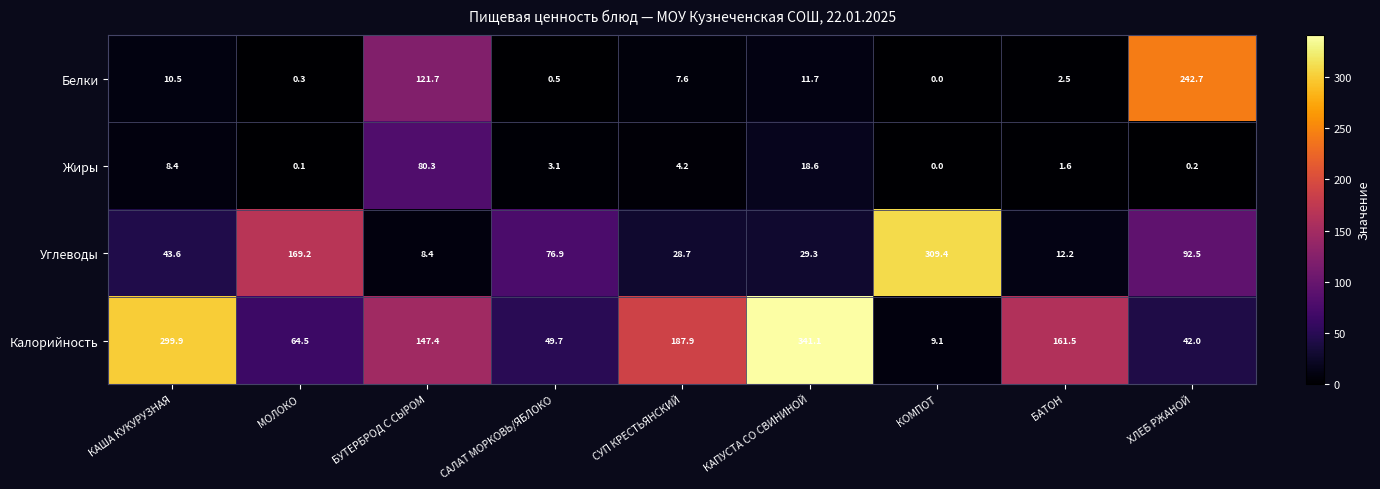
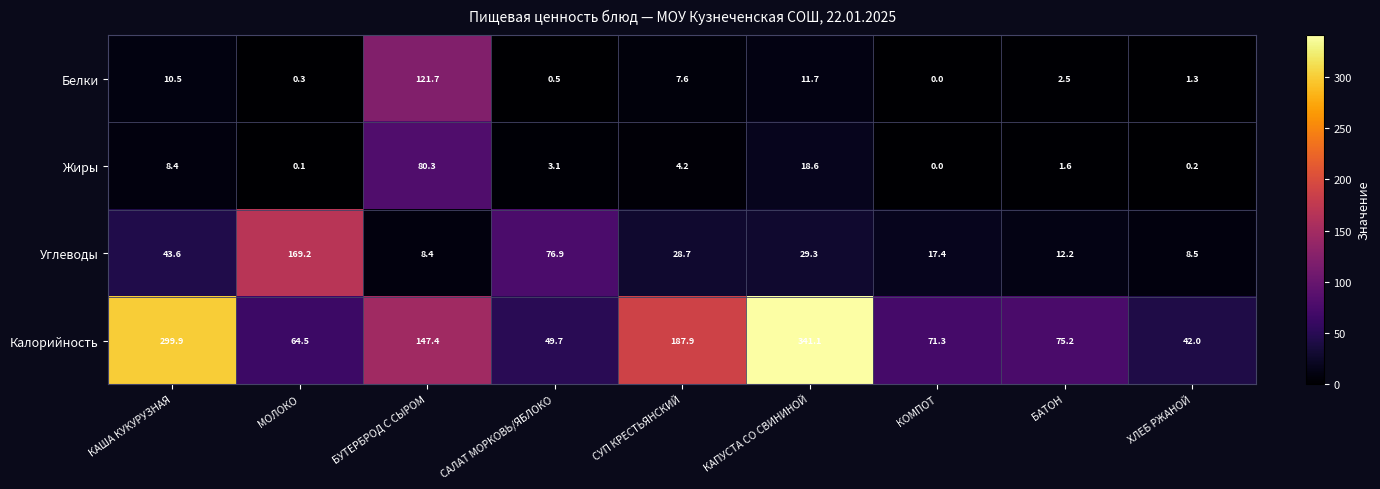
  {
    "Белки": {
      "КАША КУКУРУЗНАЯ": 10.5,
      "МОЛОКО": 0.3,
      "БУТЕРБРОД С СЫРОМ": 121.7,
      "САЛАТ МОРКОВЬ/ЯБЛОКО": 0.5,
      "СУП КРЕСТЬЯНСКИЙ": 7.6,
      "КАПУСТА СО СВИНИНОЙ": 11.7,
      "КОМПОТ": 0.0,
      "БАТОН": 2.5,
-     "ХЛЕБ РЖАНОЙ": 242.7
+     "ХЛЕБ РЖАНОЙ": 1.3
    },
    "Жиры": {
      "КАША КУКУРУЗНАЯ": 8.4,
      "МОЛОКО": 0.1,
      "БУТЕРБРОД С СЫРОМ": 80.3,
      "САЛАТ МОРКОВЬ/ЯБЛОКО": 3.1,
      "СУП КРЕСТЬЯНСКИЙ": 4.2,
      "КАПУСТА СО СВИНИНОЙ": 18.6,
      "КОМПОТ": 0.0,
      "БАТОН": 1.6,
      "ХЛЕБ РЖАНОЙ": 0.2
    },
    "Углеводы": {
      "КАША КУКУРУЗНАЯ": 43.6,
      "МОЛОКО": 169.2,
      "БУТЕРБРОД С СЫРОМ": 8.4,
      "САЛАТ МОРКОВЬ/ЯБЛОКО": 76.9,
      "СУП КРЕСТЬЯНСКИЙ": 28.7,
      "КАПУСТА СО СВИНИНОЙ": 29.3,
-     "КОМПОТ": 309.4,
+     "КОМПОТ": 17.4,
      "БАТОН": 12.2,
-     "ХЛЕБ РЖАНОЙ": 92.5
+     "ХЛЕБ РЖАНОЙ": 8.5
    },
    "Калорийность": {
      "КАША КУКУРУЗНАЯ": 299.9,
      "МОЛОКО": 64.5,
      "БУТЕРБРОД С СЫРОМ": 147.4,
      "САЛАТ МОРКОВЬ/ЯБЛОКО": 49.7,
      "СУП КРЕСТЬЯНСКИЙ": 187.9,
      "КАПУСТА СО СВИНИНОЙ": 341.1,
-     "КОМПОТ": 9.1,
-     "БАТОН": 161.5,
+     "КОМПОТ": 71.3,
+     "БАТОН": 75.2,
      "ХЛЕБ РЖАНОЙ": 42.0
    }
  }
